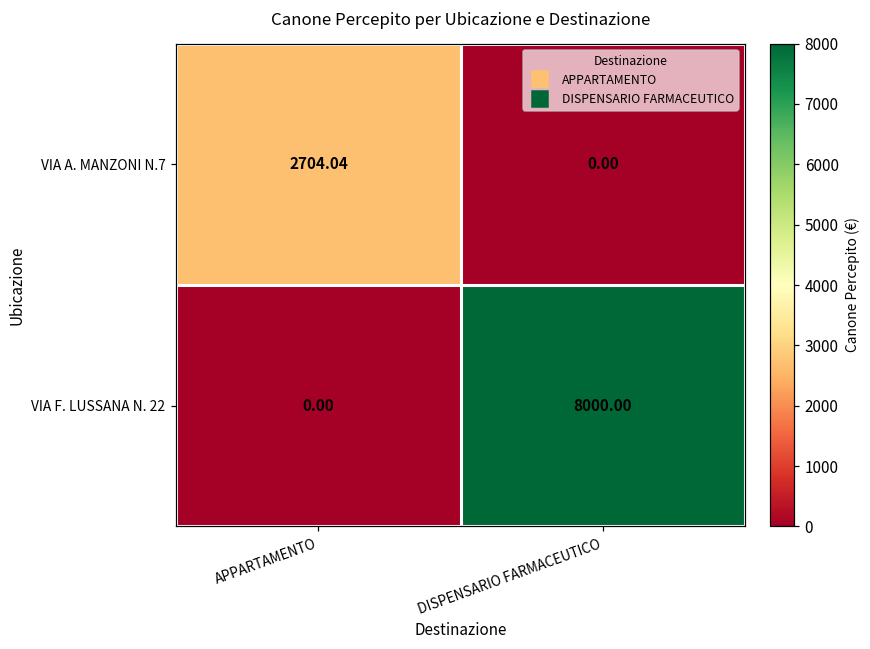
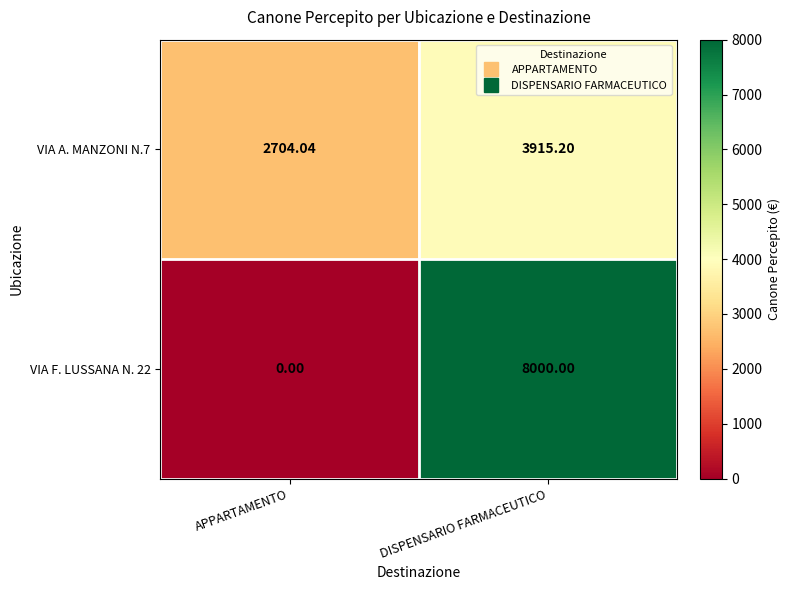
  {
    "VIA A. MANZONI N.7": {
      "APPARTAMENTO": 2704.04,
-     "DISPENSARIO FARMACEUTICO": 0.00
+     "DISPENSARIO FARMACEUTICO": 3915.20
    },
    "VIA F. LUSSANA N. 22": {
      "APPARTAMENTO": 0.00,
      "DISPENSARIO FARMACEUTICO": 8000.00
    }
  }
